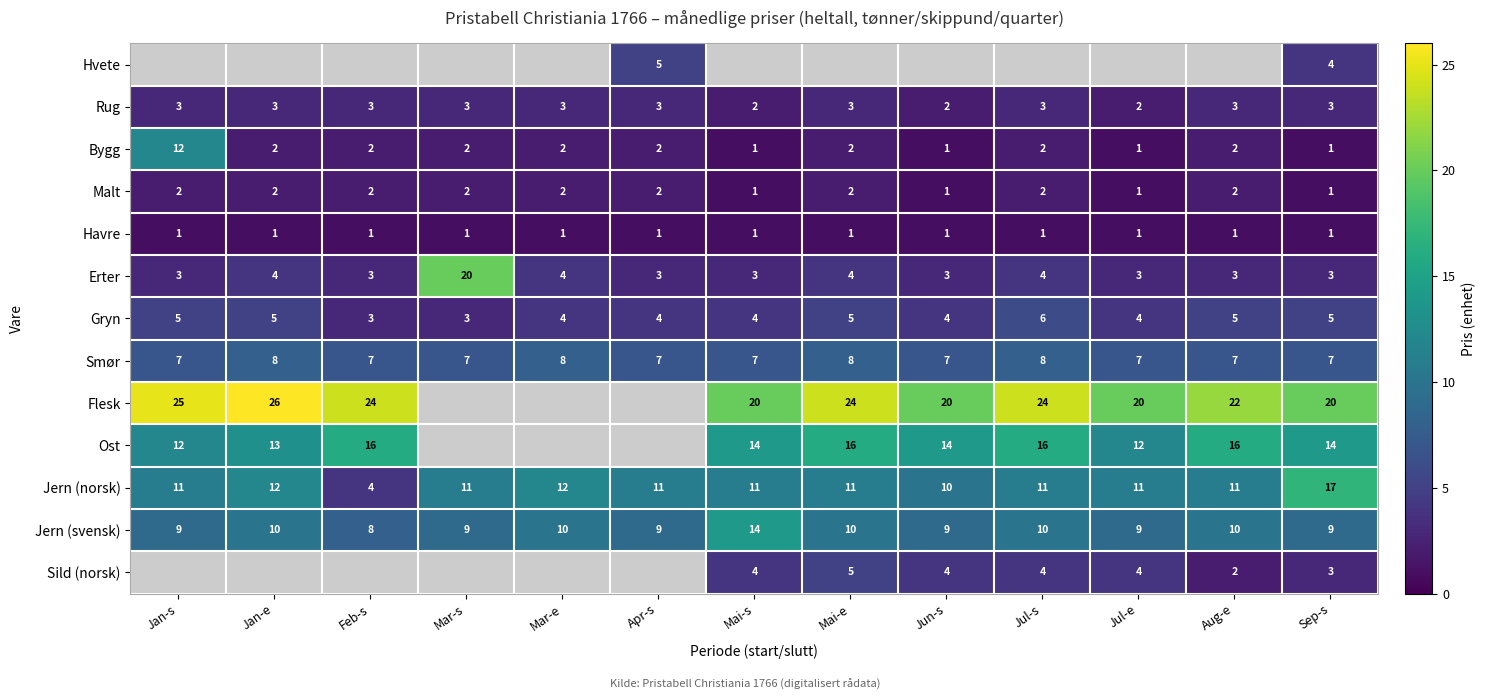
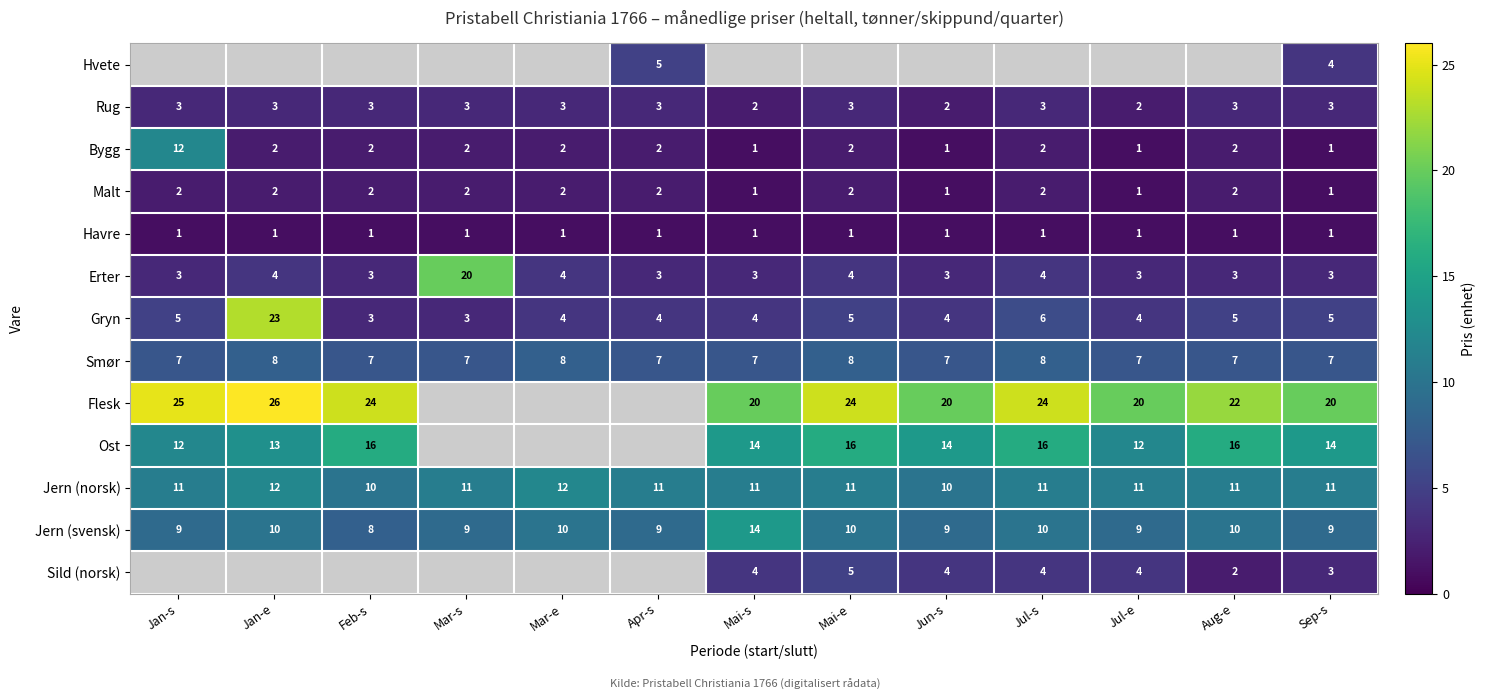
  {
    "Hvete": {
      "Apr-s": 5,
      "Sep-s": 4
    },
    "Rug": {
      "Jan-s": 3,
      "Jan-e": 3,
      "Feb-s": 3,
      "Mar-s": 3,
      "Mar-e": 3,
      "Apr-s": 3,
      "Mai-s": 2,
      "Mai-e": 3,
      "Jun-s": 2,
      "Jul-s": 3,
      "Jul-e": 2,
      "Aug-e": 3,
      "Sep-s": 3
    },
    "Bygg": {
      "Jan-s": 12,
      "Jan-e": 2,
      "Feb-s": 2,
      "Mar-s": 2,
      "Mar-e": 2,
      "Apr-s": 2,
      "Mai-s": 1,
      "Mai-e": 2,
      "Jun-s": 1,
      "Jul-s": 2,
      "Jul-e": 1,
      "Aug-e": 2,
      "Sep-s": 1
    },
    "Malt": {
      "Jan-s": 2,
      "Jan-e": 2,
      "Feb-s": 2,
      "Mar-s": 2,
      "Mar-e": 2,
      "Apr-s": 2,
      "Mai-s": 1,
      "Mai-e": 2,
      "Jun-s": 1,
      "Jul-s": 2,
      "Jul-e": 1,
      "Aug-e": 2,
      "Sep-s": 1
    },
    "Havre": {
      "Jan-s": 1,
      "Jan-e": 1,
      "Feb-s": 1,
      "Mar-s": 1,
      "Mar-e": 1,
      "Apr-s": 1,
      "Mai-s": 1,
      "Mai-e": 1,
      "Jun-s": 1,
      "Jul-s": 1,
      "Jul-e": 1,
      "Aug-e": 1,
      "Sep-s": 1
    },
    "Erter": {
      "Jan-s": 3,
      "Jan-e": 4,
      "Feb-s": 3,
      "Mar-s": 20,
      "Mar-e": 4,
      "Apr-s": 3,
      "Mai-s": 3,
      "Mai-e": 4,
      "Jun-s": 3,
      "Jul-s": 4,
      "Jul-e": 3,
      "Aug-e": 3,
      "Sep-s": 3
    },
    "Gryn": {
      "Jan-s": 5,
-     "Jan-e": 5,
+     "Jan-e": 23,
      "Feb-s": 3,
      "Mar-s": 3,
      "Mar-e": 4,
      "Apr-s": 4,
      "Mai-s": 4,
      "Mai-e": 5,
      "Jun-s": 4,
      "Jul-s": 6,
      "Jul-e": 4,
      "Aug-e": 5,
      "Sep-s": 5
    },
    "Smør": {
      "Jan-s": 7,
      "Jan-e": 8,
      "Feb-s": 7,
      "Mar-s": 7,
      "Mar-e": 8,
      "Apr-s": 7,
      "Mai-s": 7,
      "Mai-e": 8,
      "Jun-s": 7,
      "Jul-s": 8,
      "Jul-e": 7,
      "Aug-e": 7,
      "Sep-s": 7
    },
    "Flesk": {
      "Jan-s": 25,
      "Jan-e": 26,
      "Feb-s": 24,
      "Mai-s": 20,
      "Mai-e": 24,
      "Jun-s": 20,
      "Jul-s": 24,
      "Jul-e": 20,
      "Aug-e": 22,
      "Sep-s": 20
    },
    "Ost": {
      "Jan-s": 12,
      "Jan-e": 13,
      "Feb-s": 16,
      "Mai-s": 14,
      "Mai-e": 16,
      "Jun-s": 14,
      "Jul-s": 16,
      "Jul-e": 12,
      "Aug-e": 16,
      "Sep-s": 14
    },
    "Jern (norsk)": {
      "Jan-s": 11,
      "Jan-e": 12,
-     "Feb-s": 4,
+     "Feb-s": 10,
      "Mar-s": 11,
      "Mar-e": 12,
      "Apr-s": 11,
      "Mai-s": 11,
      "Mai-e": 11,
      "Jun-s": 10,
      "Jul-s": 11,
      "Jul-e": 11,
      "Aug-e": 11,
-     "Sep-s": 17
+     "Sep-s": 11
    },
    "Jern (svensk)": {
      "Jan-s": 9,
      "Jan-e": 10,
      "Feb-s": 8,
      "Mar-s": 9,
      "Mar-e": 10,
      "Apr-s": 9,
      "Mai-s": 14,
      "Mai-e": 10,
      "Jun-s": 9,
      "Jul-s": 10,
      "Jul-e": 9,
      "Aug-e": 10,
      "Sep-s": 9
    },
    "Sild (norsk)": {
      "Mai-s": 4,
      "Mai-e": 5,
      "Jun-s": 4,
      "Jul-s": 4,
      "Jul-e": 4,
      "Aug-e": 2,
      "Sep-s": 3
    }
  }
